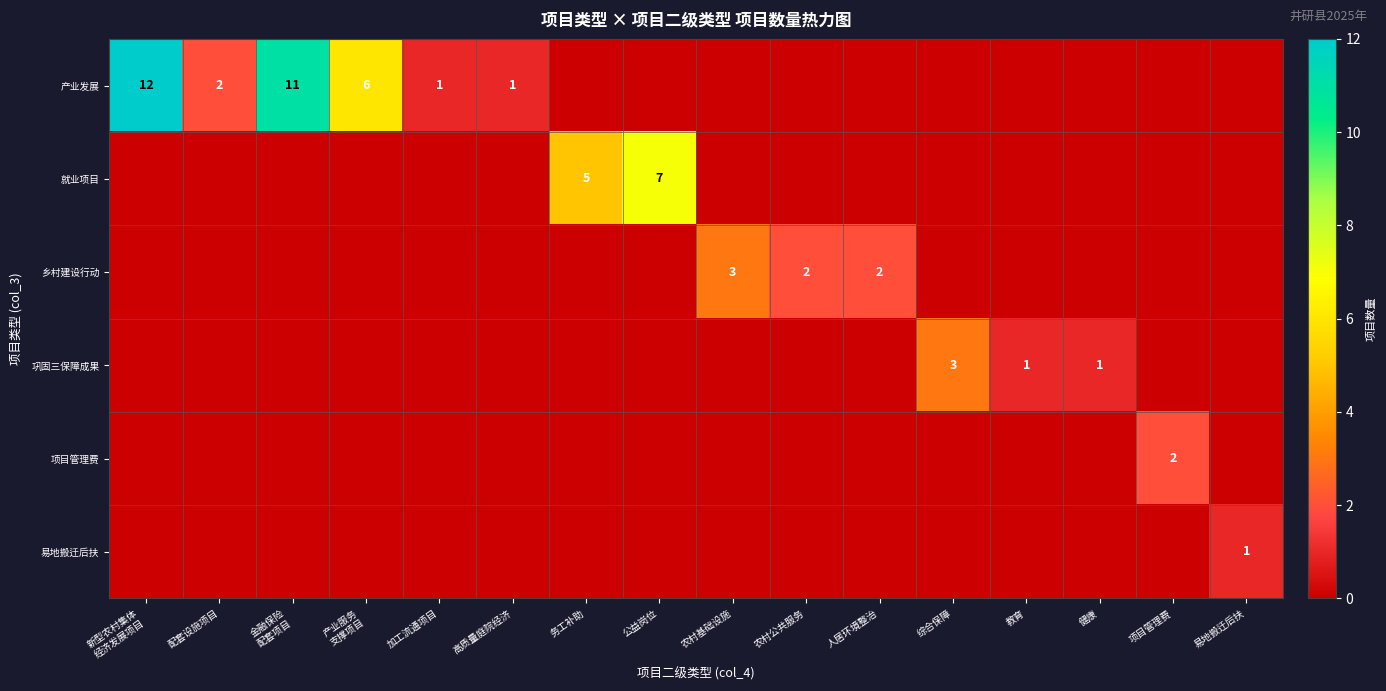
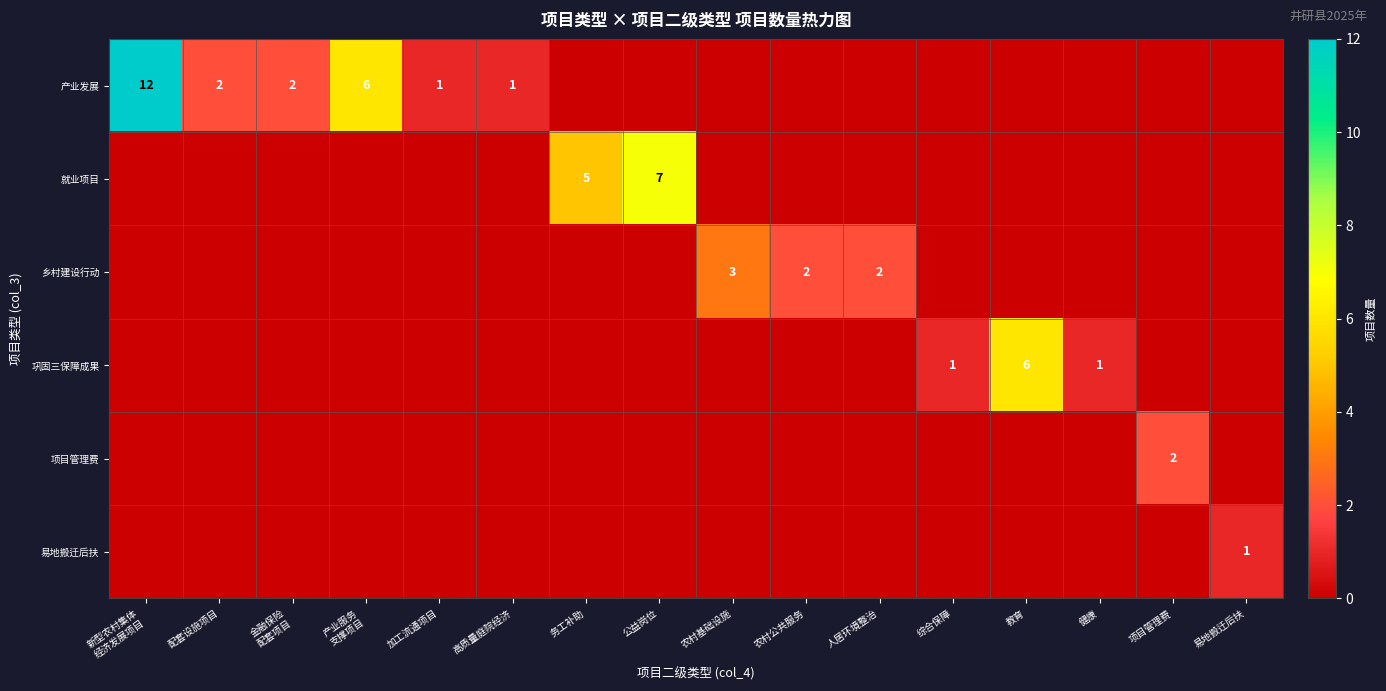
  {
    "产业发展": {
      "新型农村集体 经济发展项目": 12,
      "配套设施项目": 2,
-     "金融保险 配套项目": 11,
+     "金融保险 配套项目": 2,
      "产业服务 支撑项目": 6,
      "加工流通项目": 1,
      "高质量庭院经济": 1
    },
    "就业项目": {
      "务工补助": 5,
      "公益岗位": 7
    },
    "乡村建设行动": {
      "农村基础设施": 3,
      "农村公共服务": 2,
      "人居环境整治": 2
    },
    "巩固三保障成果": {
-     "综合保障": 3,
-     "教育": 1,
+     "综合保障": 1,
+     "教育": 6,
      "健康": 1
    },
    "项目管理费": {
      "项目管理费": 2
    },
    "易地搬迁后扶": {
      "易地搬迁后扶": 1
    }
  }
